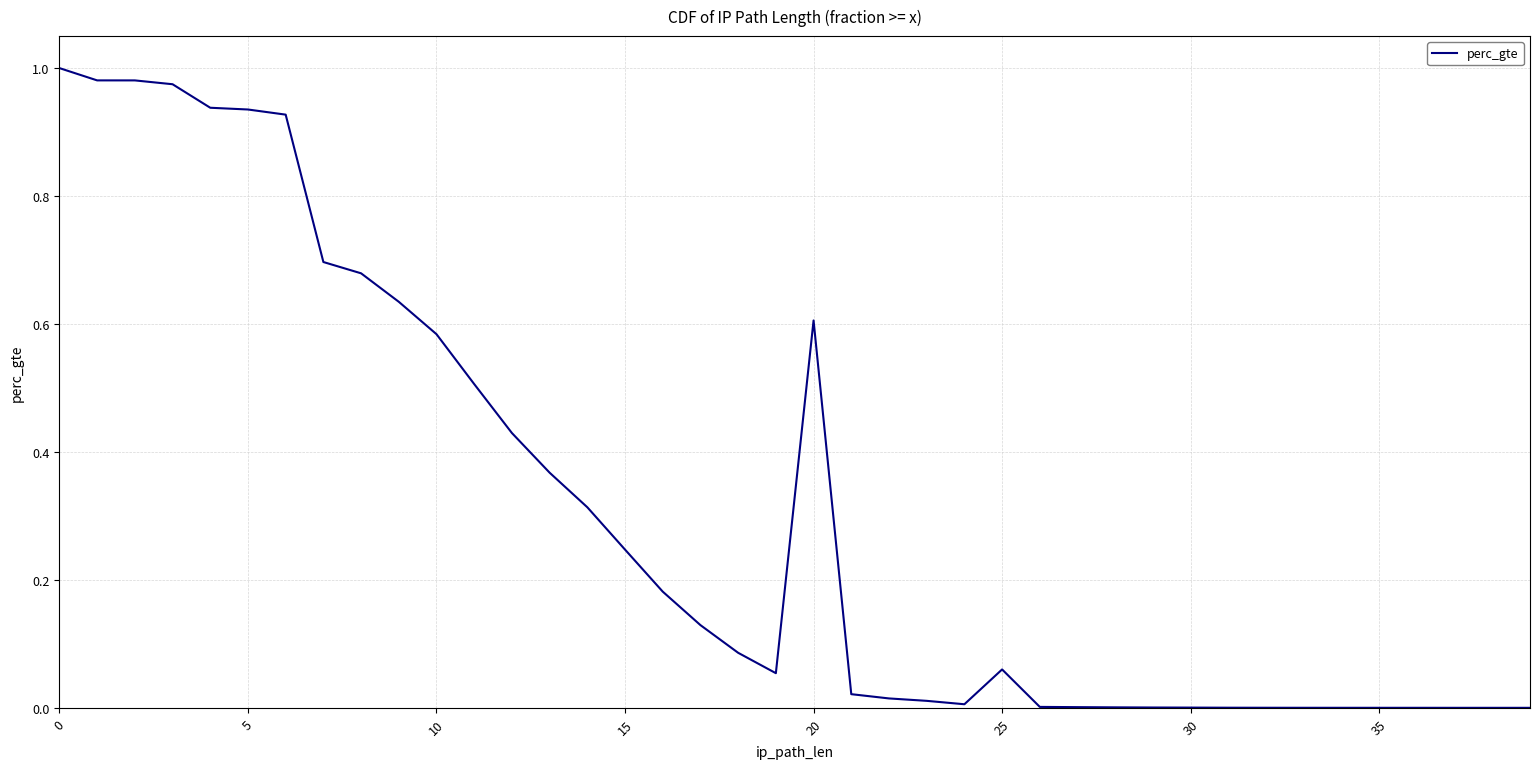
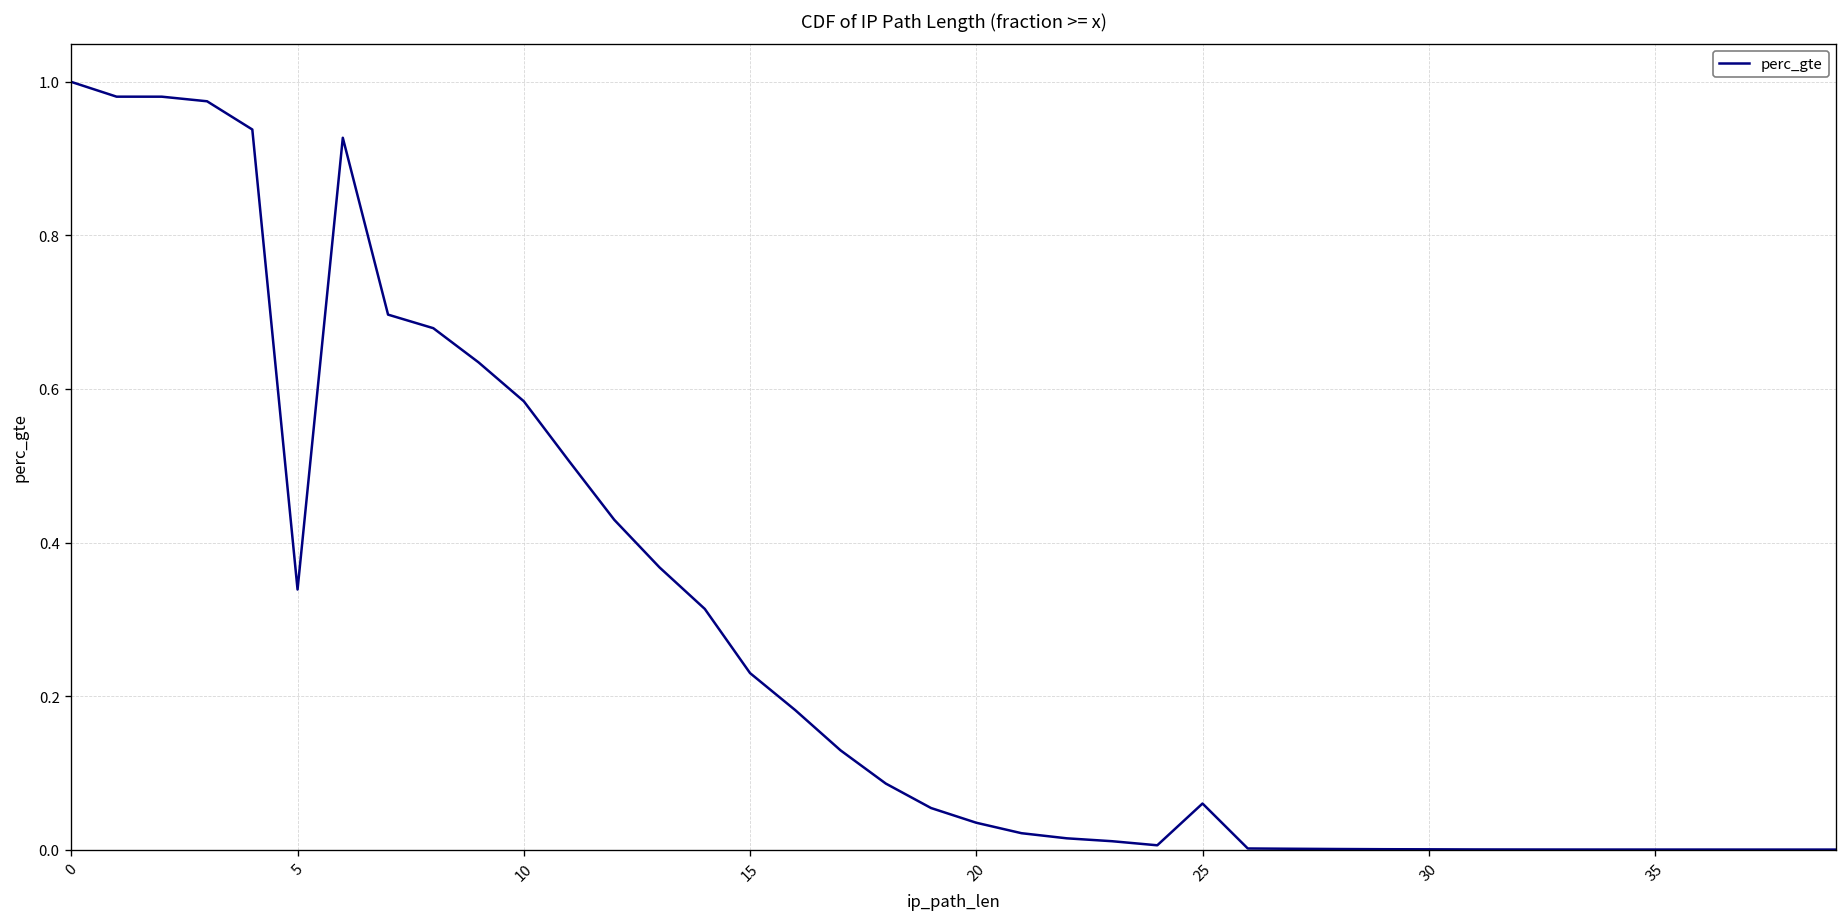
  {
    "0": 1.00,
-   "5": 0.94,
+   "5": 0.34,
    "10": 0.58,
-   "15": 0.25,
-   "20": 0.61,
+   "15": 0.23,
+   "20": 0.04,
    "25": 0.06,
    "30": 0.00,
    "35": 0.00
  }
